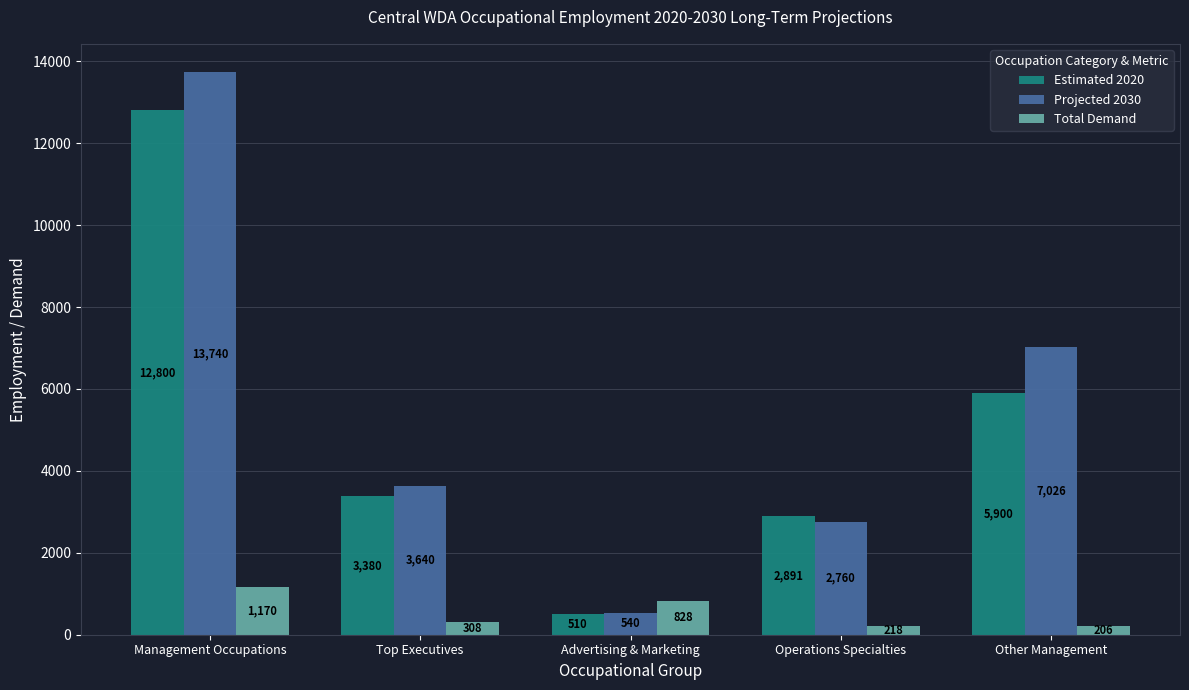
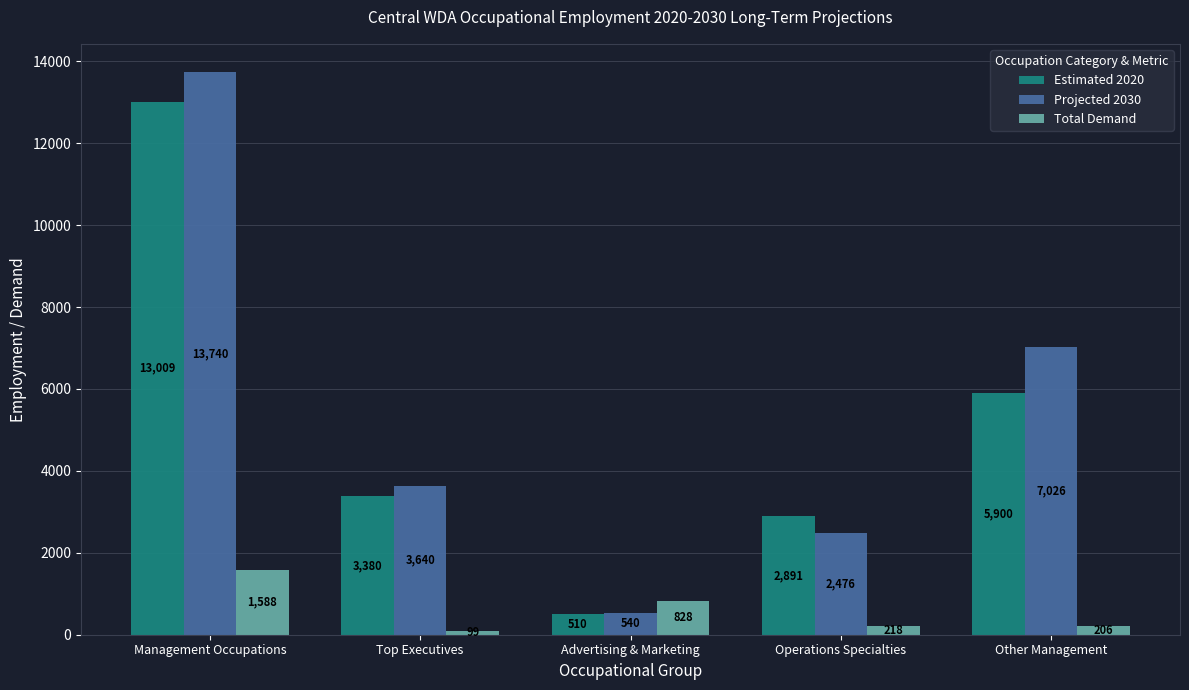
  {
    "Estimated 2020": {
-     "Management Occupations": "12,800",
+     "Management Occupations": "13,009",
      "Top Executives": "3,380",
      "Advertising & Marketing": "510",
      "Operations Specialties": "2,891",
      "Other Management": "5,900"
    },
    "Projected 2030": {
      "Management Occupations": "13,740",
      "Top Executives": "3,640",
      "Advertising & Marketing": "540",
-     "Operations Specialties": "2,760",
+     "Operations Specialties": "2,476",
      "Other Management": "7,026"
    },
    "Total Demand": {
-     "Management Occupations": "1,170",
-     "Top Executives": "300",
+     "Management Occupations": "1,588",
+     "Top Executives": "100",
      "Advertising & Marketing": "828",
      "Operations Specialties": "218",
      "Other Management": "206"
    }
  }
